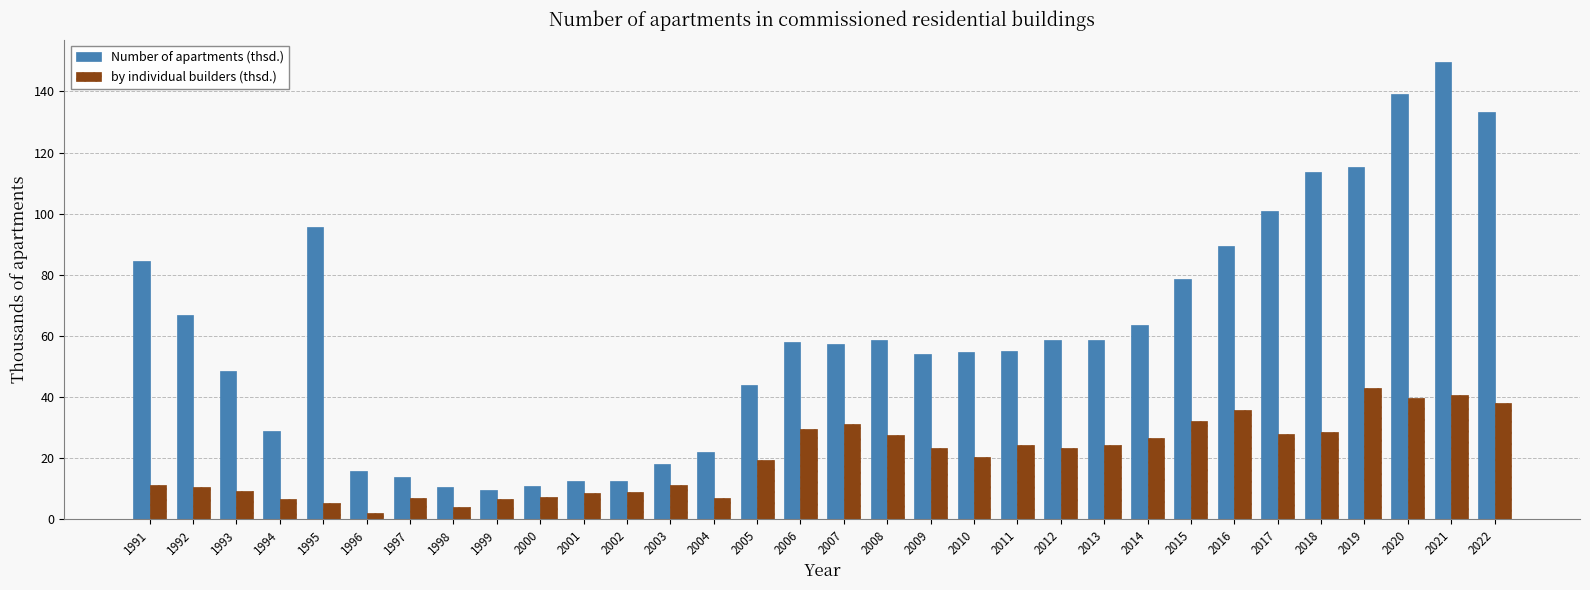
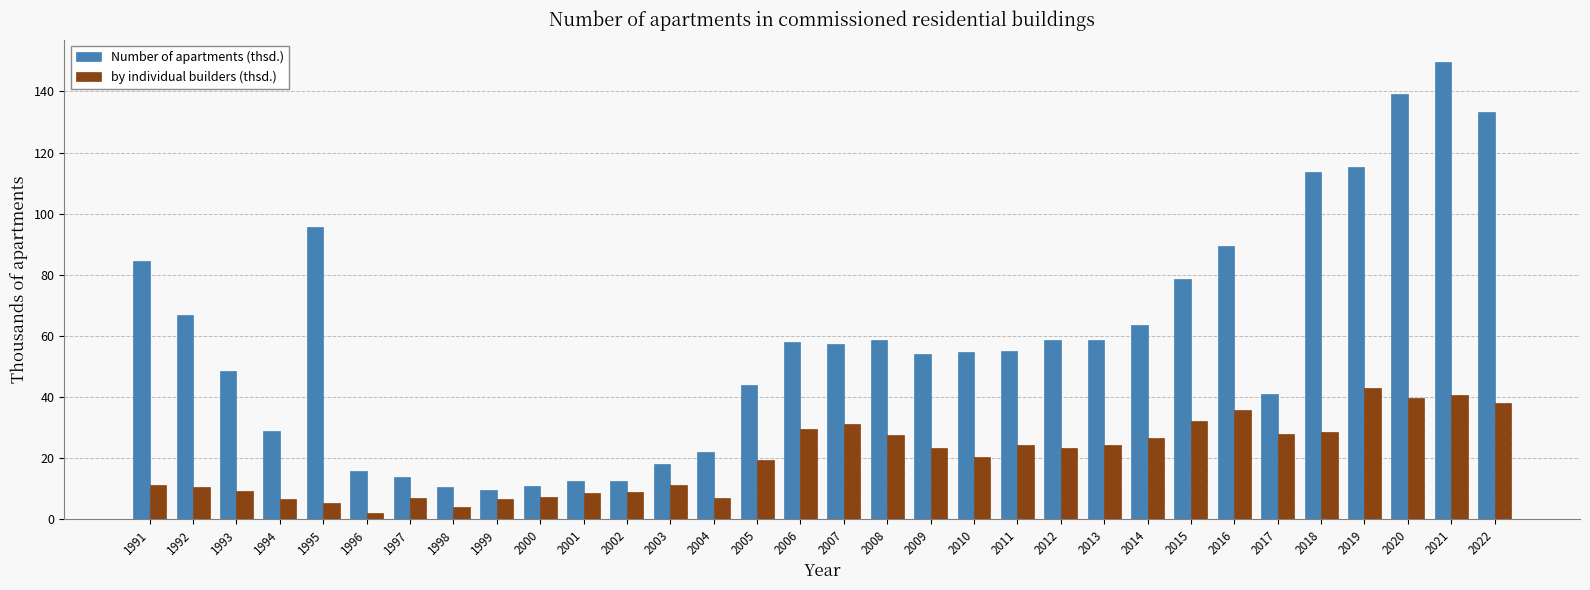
  {
    "Number of apartments (thsd.)": {
      "1991": 85,
      "1992": 67,
      "1993": 48,
      "1994": 29,
      "1995": 96,
      "1996": 16,
      "1997": 14,
      "1998": 11,
      "1999": 10,
      "2000": 11,
      "2001": 13,
      "2002": 13,
      "2003": 18,
      "2004": 22,
      "2005": 44,
      "2006": 58,
      "2007": 58,
      "2008": 59,
      "2009": 54,
      "2010": 55,
      "2011": 55,
      "2012": 59,
      "2013": 59,
      "2014": 64,
      "2015": 79,
      "2016": 89,
-     "2017": 101,
+     "2017": 41,
      "2018": 114,
      "2019": 115,
      "2020": 139,
      "2021": 150,
      "2022": 133
    },
    "by individual builders (thsd.)": {
      "1991": 11,
      "1992": 11,
      "1993": 9,
      "1994": 7,
      "1995": 5,
      "1996": 2,
      "1997": 7,
      "1998": 4,
      "1999": 7,
      "2000": 7,
      "2001": 9,
      "2002": 9,
      "2003": 11,
      "2004": 7,
      "2005": 19,
      "2006": 30,
      "2007": 31,
      "2008": 28,
      "2009": 23,
      "2010": 21,
      "2011": 24,
      "2012": 23,
      "2013": 24,
      "2014": 27,
      "2015": 32,
      "2016": 36,
      "2017": 28,
      "2018": 28,
      "2019": 43,
      "2020": 40,
      "2021": 41,
      "2022": 38
    }
  }
